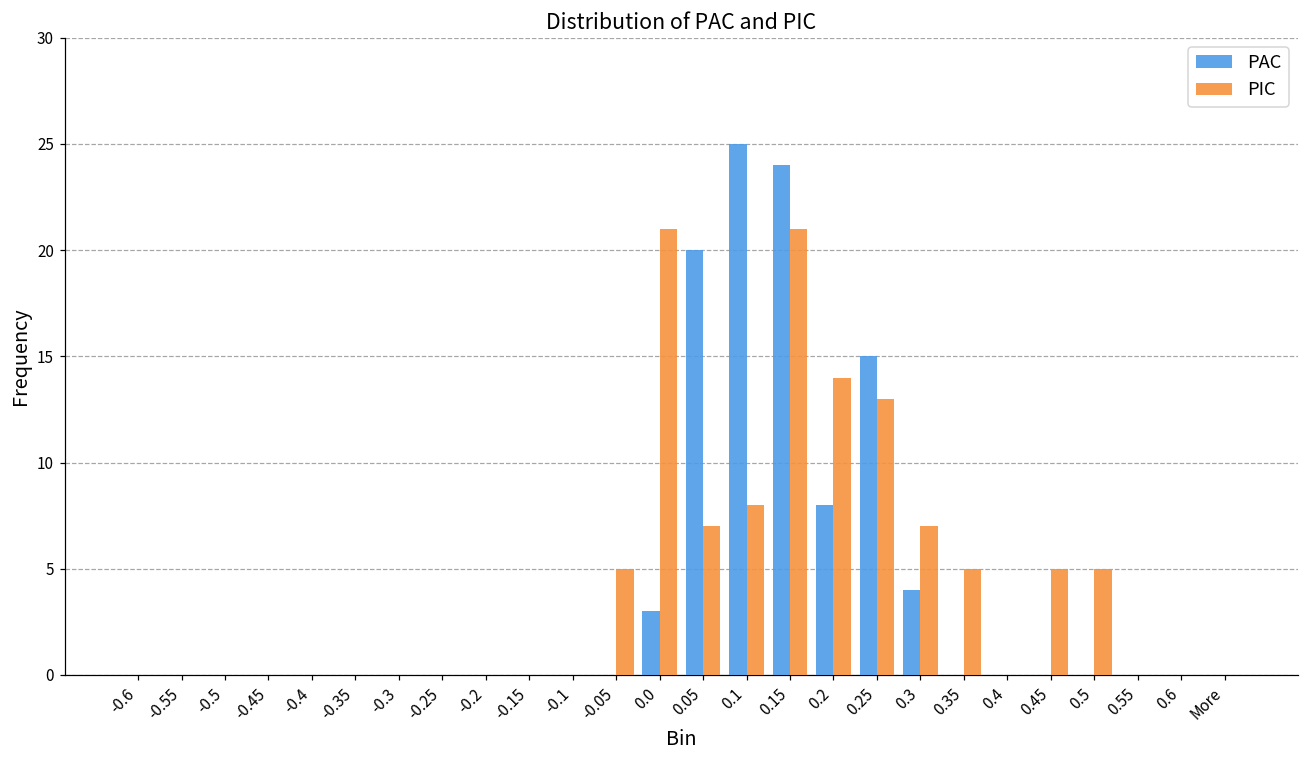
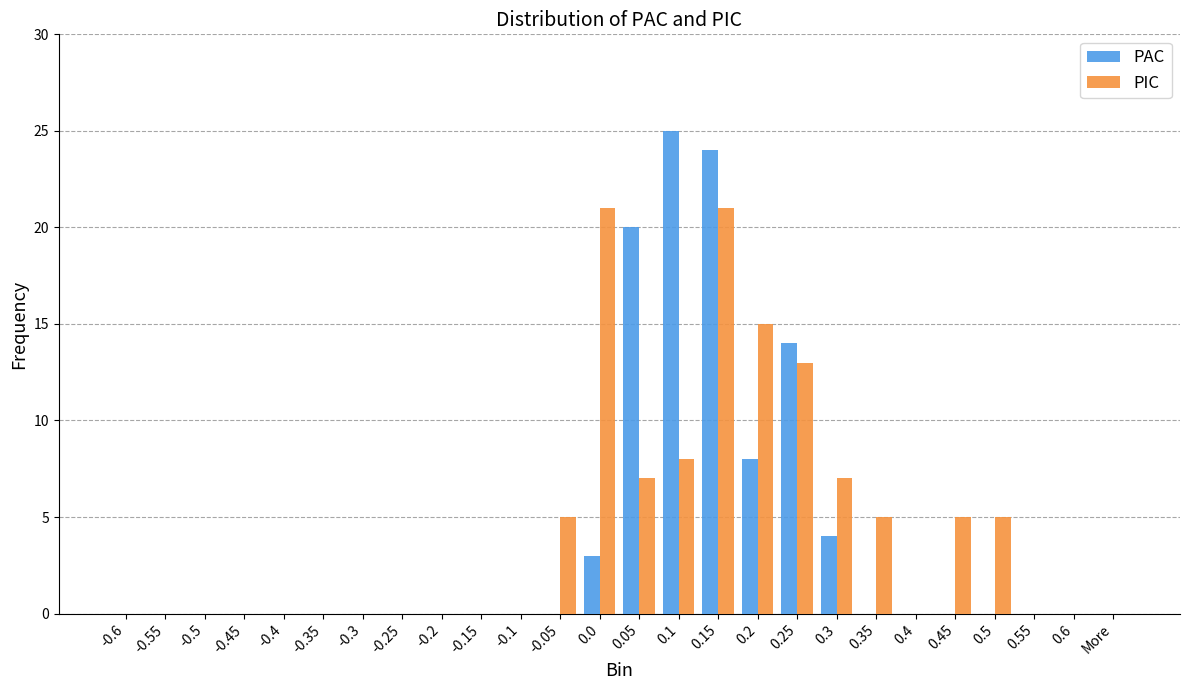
  {
    "PAC": {
      "-0.6": 0,
      "-0.55": 0,
      "-0.5": 0,
      "-0.45": 0,
      "-0.4": 0,
      "-0.35": 0,
      "-0.3": 0,
      "-0.25": 0,
      "-0.2": 0,
      "-0.15": 0,
      "-0.1": 0,
      "-0.05": 0,
      "0.0": 3,
      "0.05": 20,
      "0.1": 25,
      "0.15": 24,
      "0.2": 8,
-     "0.25": 15,
+     "0.25": 14,
      "0.3": 4,
      "0.35": 0,
      "0.4": 0,
      "0.45": 0,
      "0.5": 0,
      "0.55": 0,
      "0.6": 0,
      "More": 0
    },
    "PIC": {
      "-0.6": 0,
      "-0.55": 0,
      "-0.5": 0,
      "-0.45": 0,
      "-0.4": 0,
      "-0.35": 0,
      "-0.3": 0,
      "-0.25": 0,
      "-0.2": 0,
      "-0.15": 0,
      "-0.1": 0,
      "-0.05": 5,
      "0.0": 21,
      "0.05": 7,
      "0.1": 8,
      "0.15": 21,
-     "0.2": 14,
+     "0.2": 15,
      "0.25": 13,
      "0.3": 7,
      "0.35": 5,
      "0.4": 0,
      "0.45": 5,
      "0.5": 5,
      "0.55": 0,
      "0.6": 0,
      "More": 0
    }
  }
